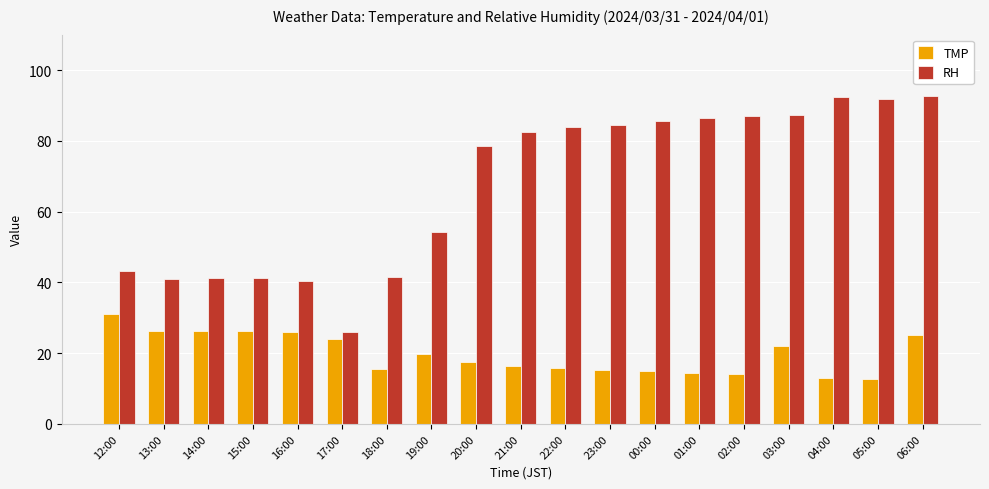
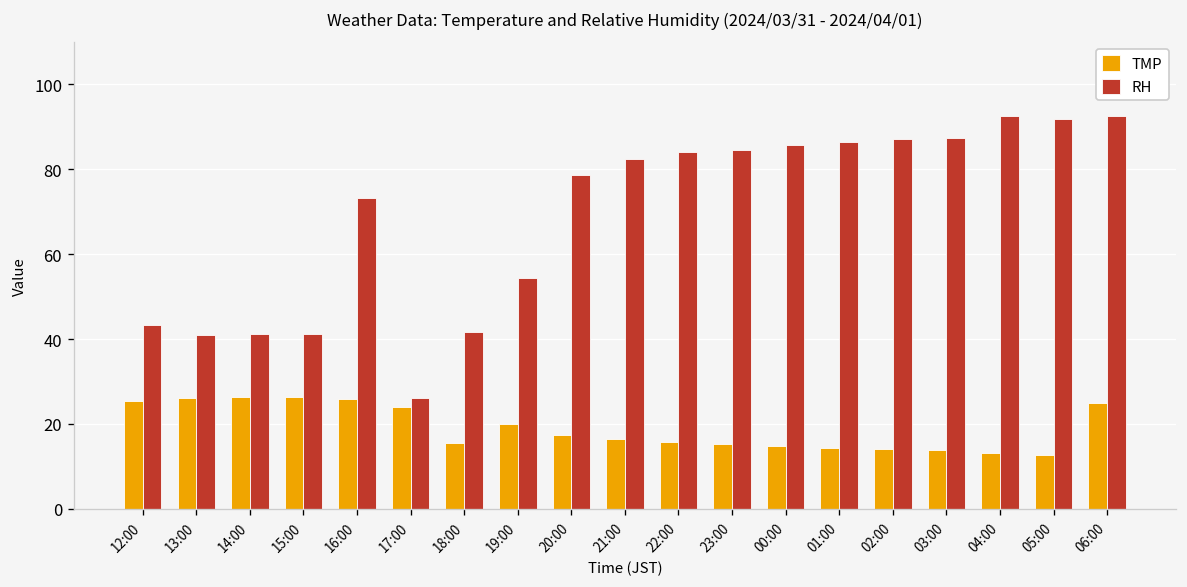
  {
    "TMP": {
-     "12:00": 31,
+     "12:00": 25,
      "13:00": 26,
      "14:00": 26,
      "15:00": 26,
      "16:00": 26,
      "17:00": 24,
      "18:00": 16,
      "19:00": 20,
      "20:00": 18,
      "21:00": 16,
      "22:00": 16,
      "23:00": 15,
      "00:00": 15,
      "01:00": 14,
      "02:00": 14,
-     "03:00": 22,
+     "03:00": 14,
      "04:00": 13,
      "05:00": 13,
      "06:00": 25
    },
    "RH": {
      "12:00": 43,
      "13:00": 41,
      "14:00": 41,
      "15:00": 41,
-     "16:00": 40,
+     "16:00": 73,
      "17:00": 26,
      "18:00": 42,
      "19:00": 54,
      "20:00": 79,
      "21:00": 83,
      "22:00": 84,
      "23:00": 85,
      "00:00": 86,
      "01:00": 87,
      "02:00": 87,
      "03:00": 87,
      "04:00": 93,
      "05:00": 92,
      "06:00": 93
    }
  }
